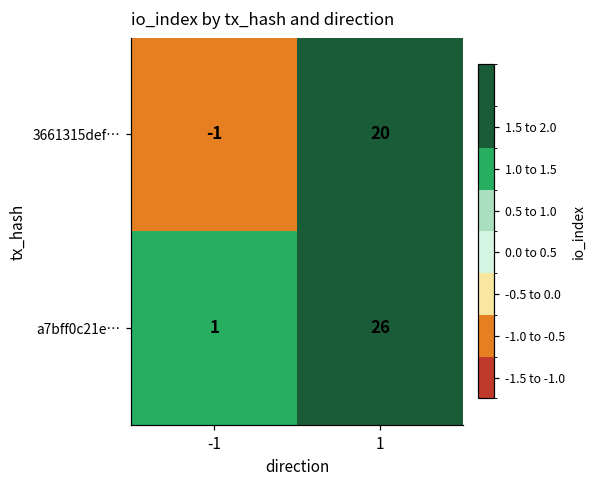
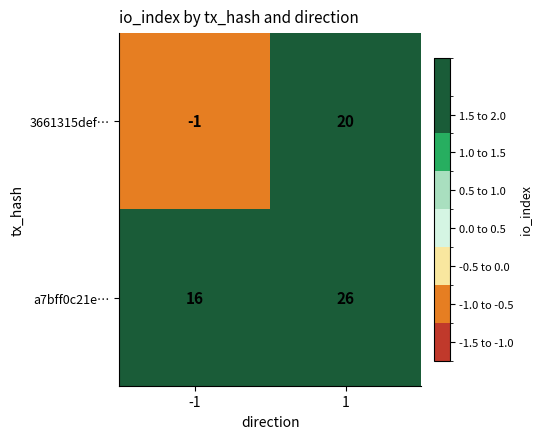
  {
    "3661315def…": {
      "-1": -1,
      "1": 20
    },
    "a7bff0c21e…": {
-     "-1": 1,
+     "-1": 16,
      "1": 26
    }
  }
